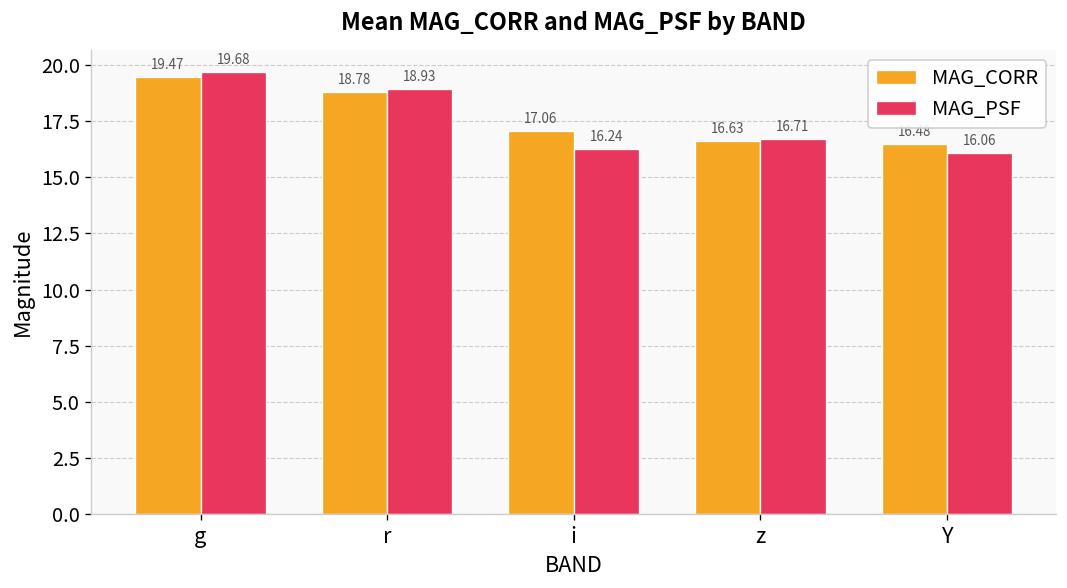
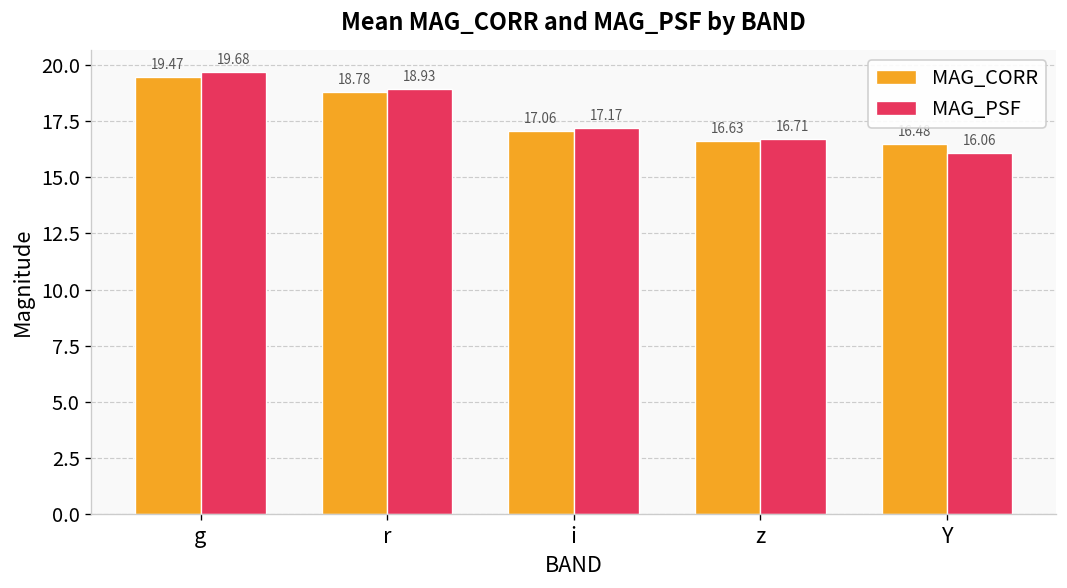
  {
    "MAG_CORR": {
      "g": 19.47,
      "r": 18.78,
      "i": 17.06,
      "z": 16.63,
      "Y": 16.48
    },
    "MAG_PSF": {
      "g": 19.68,
      "r": 18.93,
-     "i": 16.24,
+     "i": 17.17,
      "z": 16.71,
      "Y": 16.06
    }
  }
